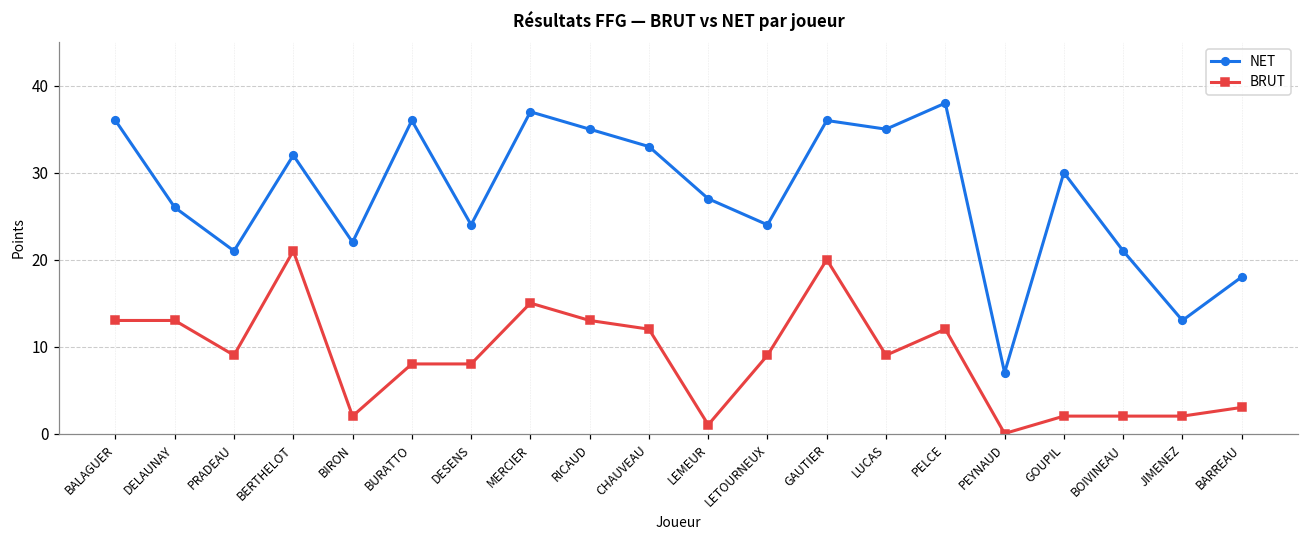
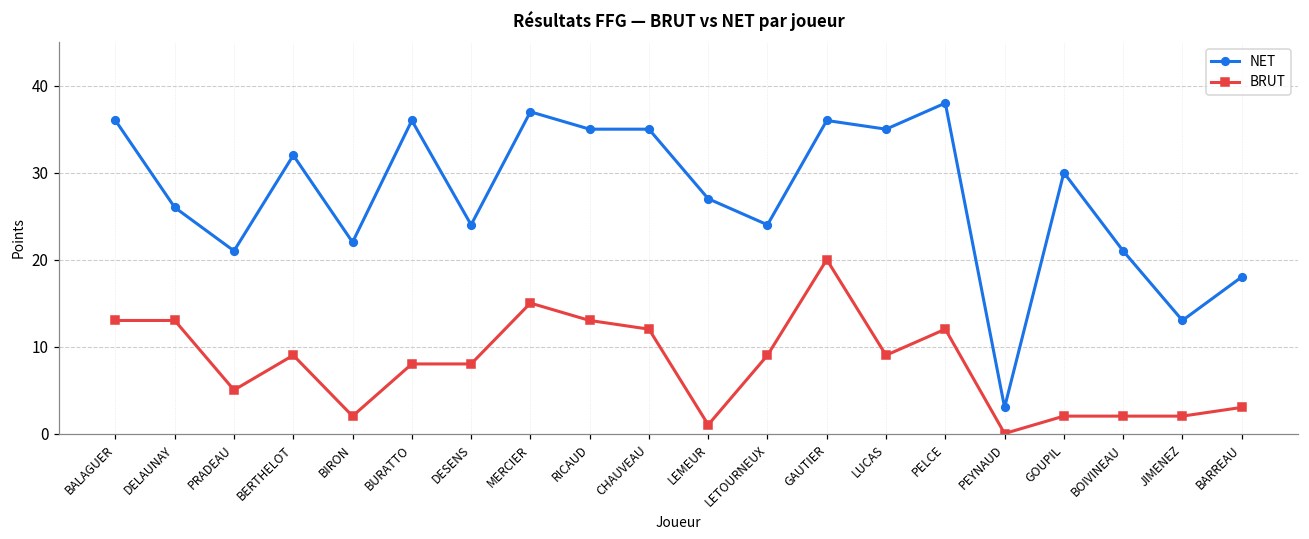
  {
    "NET": {
      "BALAGUER": 36,
      "DELAUNAY": 26,
      "PRADEAU": 21,
      "BERTHELOT": 32,
      "BIRON": 22,
      "BURATTO": 36,
      "DESENS": 24,
      "MERCIER": 37,
      "RICAUD": 35,
-     "CHAUVEAU": 33,
+     "CHAUVEAU": 35,
      "LEMEUR": 27,
      "LETOURNEUX": 24,
      "GAUTIER": 36,
      "LUCAS": 35,
      "PELCE": 38,
-     "PEYNAUD": 7,
+     "PEYNAUD": 3,
      "GOUPIL": 30,
      "BOIVINEAU": 21,
      "JIMENEZ": 13,
      "BARREAU": 18
    },
    "BRUT": {
      "BALAGUER": 13,
      "DELAUNAY": 13,
-     "PRADEAU": 9,
-     "BERTHELOT": 21,
+     "PRADEAU": 5,
+     "BERTHELOT": 9,
      "BIRON": 2,
      "BURATTO": 8,
      "DESENS": 8,
      "MERCIER": 15,
      "RICAUD": 13,
      "CHAUVEAU": 12,
      "LEMEUR": 1,
      "LETOURNEUX": 9,
      "GAUTIER": 20,
      "LUCAS": 9,
      "PELCE": 12,
      "PEYNAUD": 0,
      "GOUPIL": 2,
      "BOIVINEAU": 2,
      "JIMENEZ": 2,
      "BARREAU": 3
    }
  }
